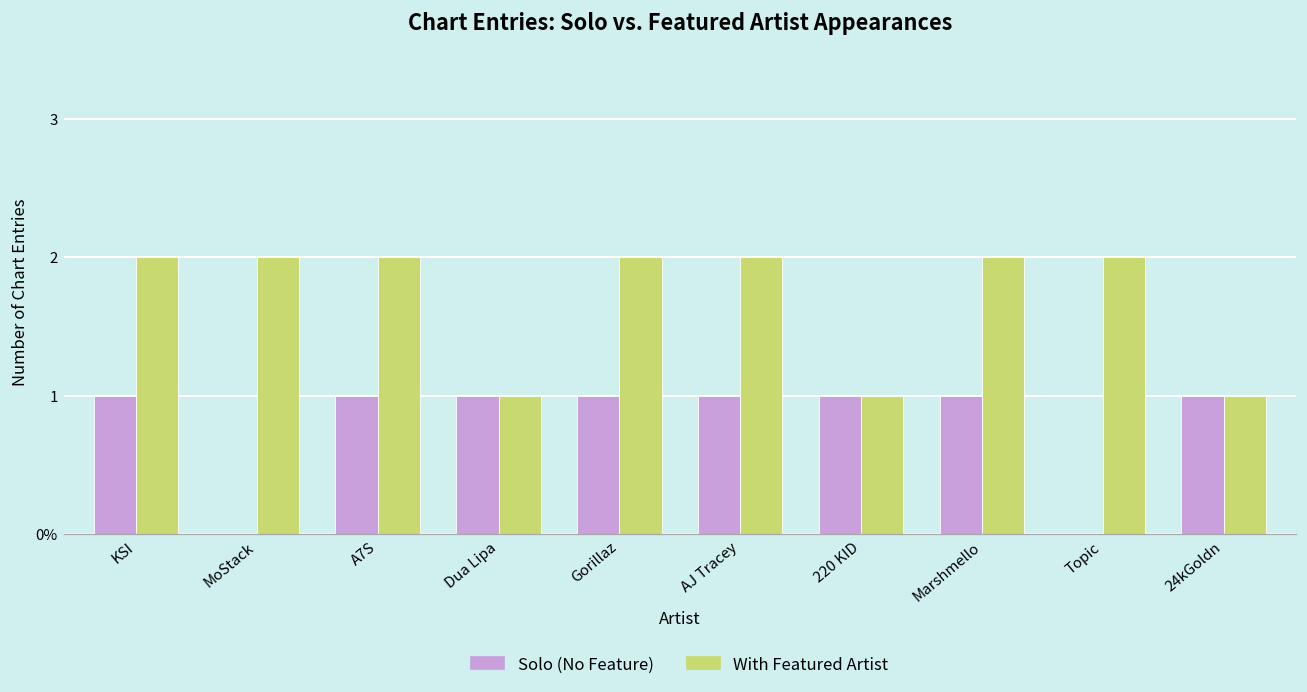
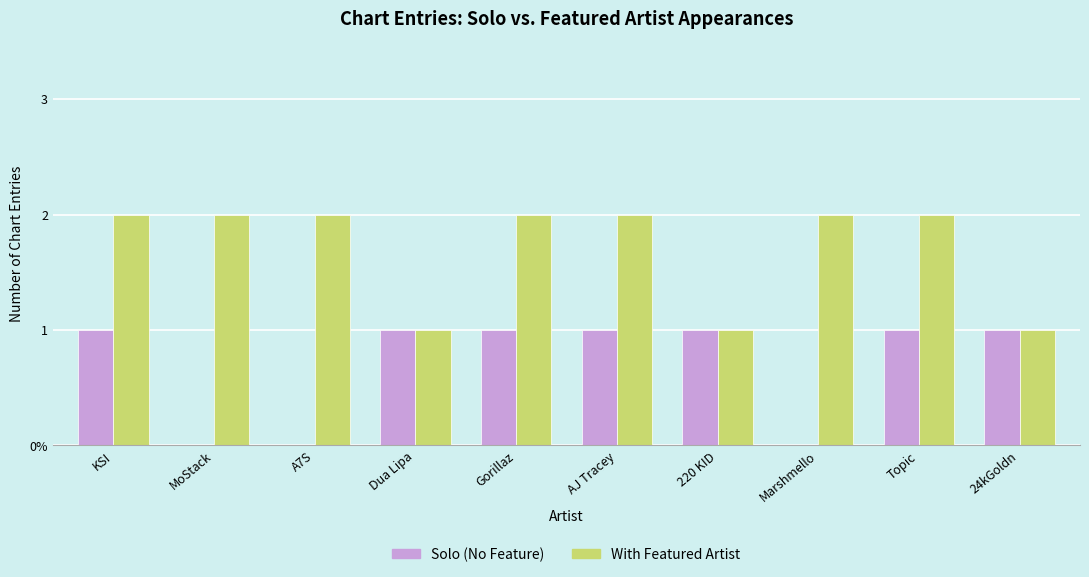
  {
    "Solo (No Feature)": {
      "KSI": 1,
      "MoStack": 0,
-     "A7S": 1,
+     "A7S": 0,
      "Dua Lipa": 1,
      "Gorillaz": 1,
      "AJ Tracey": 1,
      "220 KID": 1,
-     "Marshmello": 1,
-     "Topic": 0,
+     "Marshmello": 0,
+     "Topic": 1,
      "24kGoldn": 1
    },
    "With Featured Artist": {
      "KSI": 2,
      "MoStack": 2,
      "A7S": 2,
      "Dua Lipa": 1,
      "Gorillaz": 2,
      "AJ Tracey": 2,
      "220 KID": 1,
      "Marshmello": 2,
      "Topic": 2,
      "24kGoldn": 1
    }
  }
